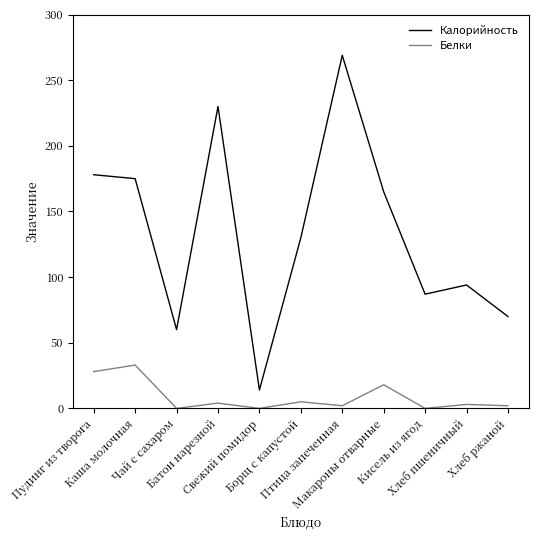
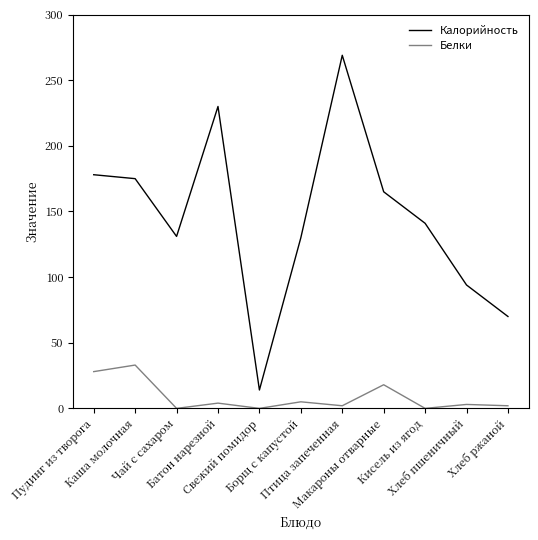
  {
    "Калорийность": {
      "Пудинг из творога": 178,
      "Каша молочная": 175,
-     "Чай с сахаром": 60,
+     "Чай с сахаром": 131,
      "Батон нарезной": 230,
      "Свежий помидор": 14,
      "Борщ с капустой": 130,
      "Птица запеченная": 269,
      "Макароны отварные": 165,
-     "Кисель из ягод": 87,
+     "Кисель из ягод": 141,
      "Хлеб пшеничный": 94,
      "Хлеб ржаной": 70
    },
    "Белки": {
      "Пудинг из творога": 28,
      "Каша молочная": 33,
      "Чай с сахаром": 0,
      "Батон нарезной": 4,
      "Свежий помидор": 0,
      "Борщ с капустой": 5,
      "Птица запеченная": 2,
      "Макароны отварные": 18,
      "Кисель из ягод": 0,
      "Хлеб пшеничный": 3,
      "Хлеб ржаной": 2
    }
  }
